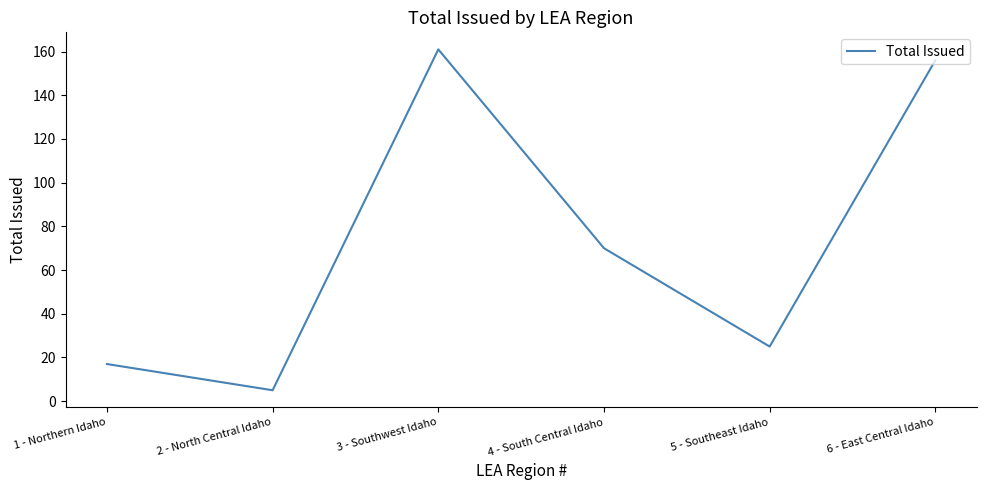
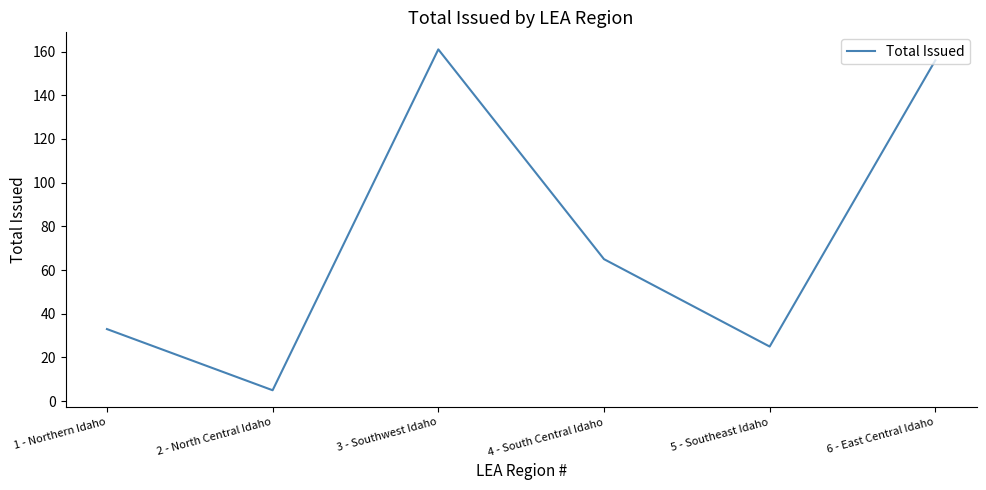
  {
-   "1 - Northern Idaho": 17,
+   "1 - Northern Idaho": 33,
    "2 - North Central Idaho": 5,
    "3 - Southwest Idaho": 161,
-   "4 - South Central Idaho": 70,
+   "4 - South Central Idaho": 65,
    "5 - Southeast Idaho": 25
  }
